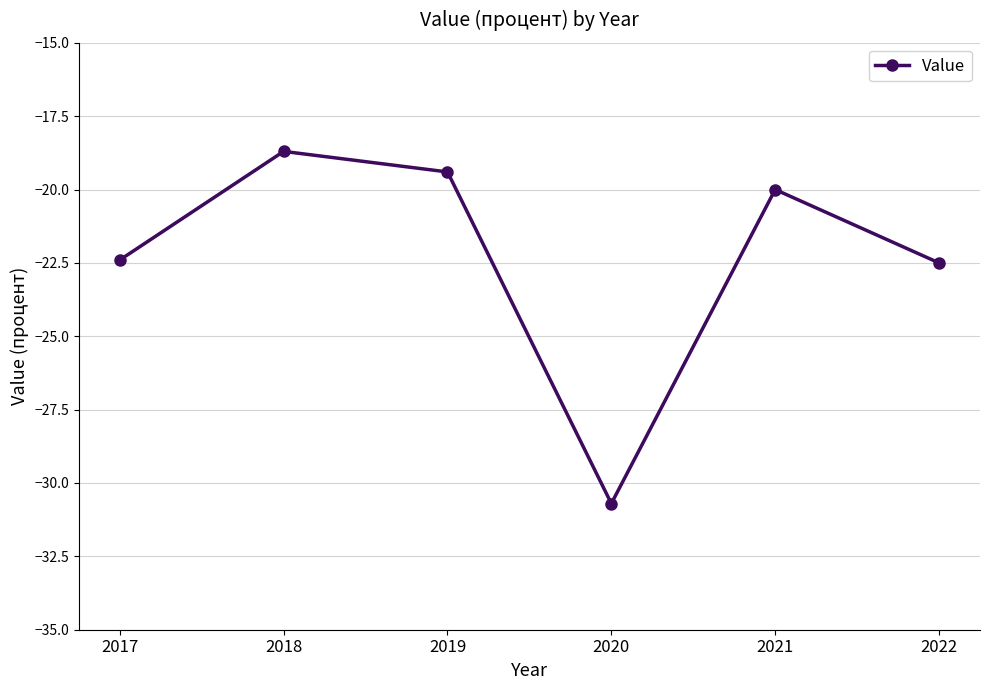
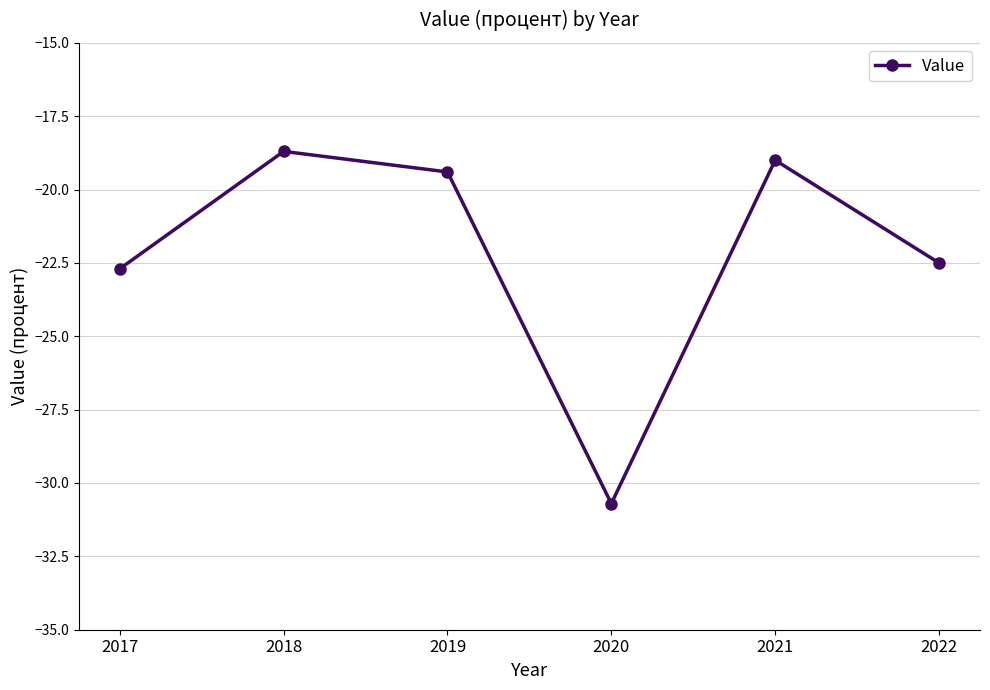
  {
-   "2017": -22.4,
+   "2017": -22.7,
    "2018": -18.7,
    "2019": -19.4,
    "2020": -30.7,
-   "2021": -20,
+   "2021": -19,
    "2022": -22.5
  }
